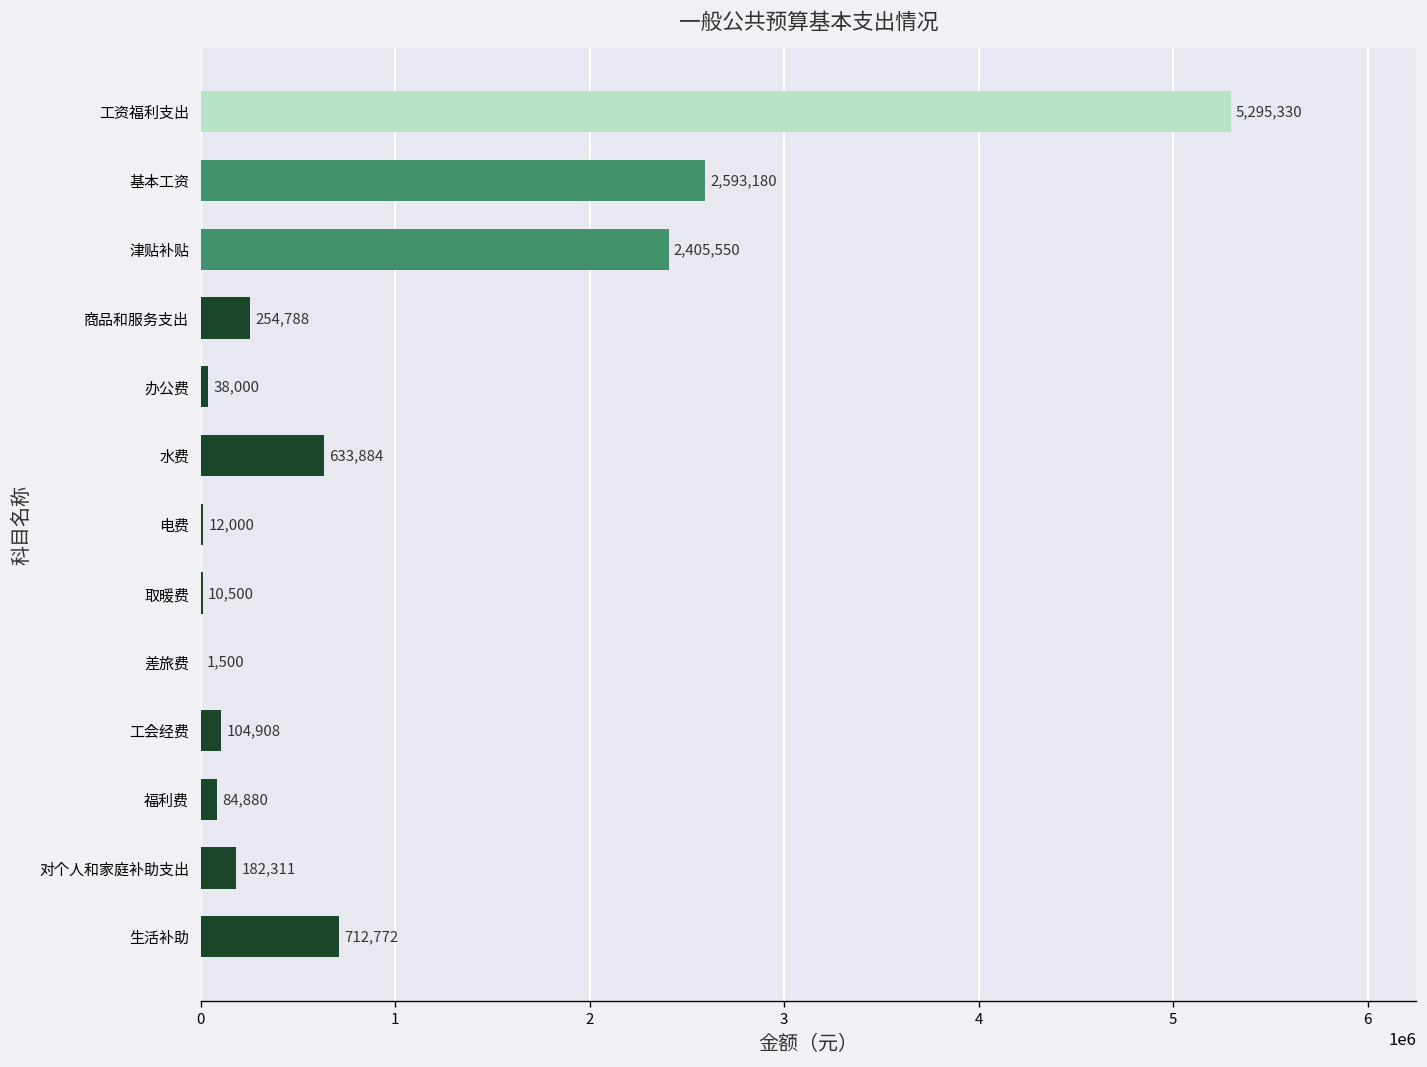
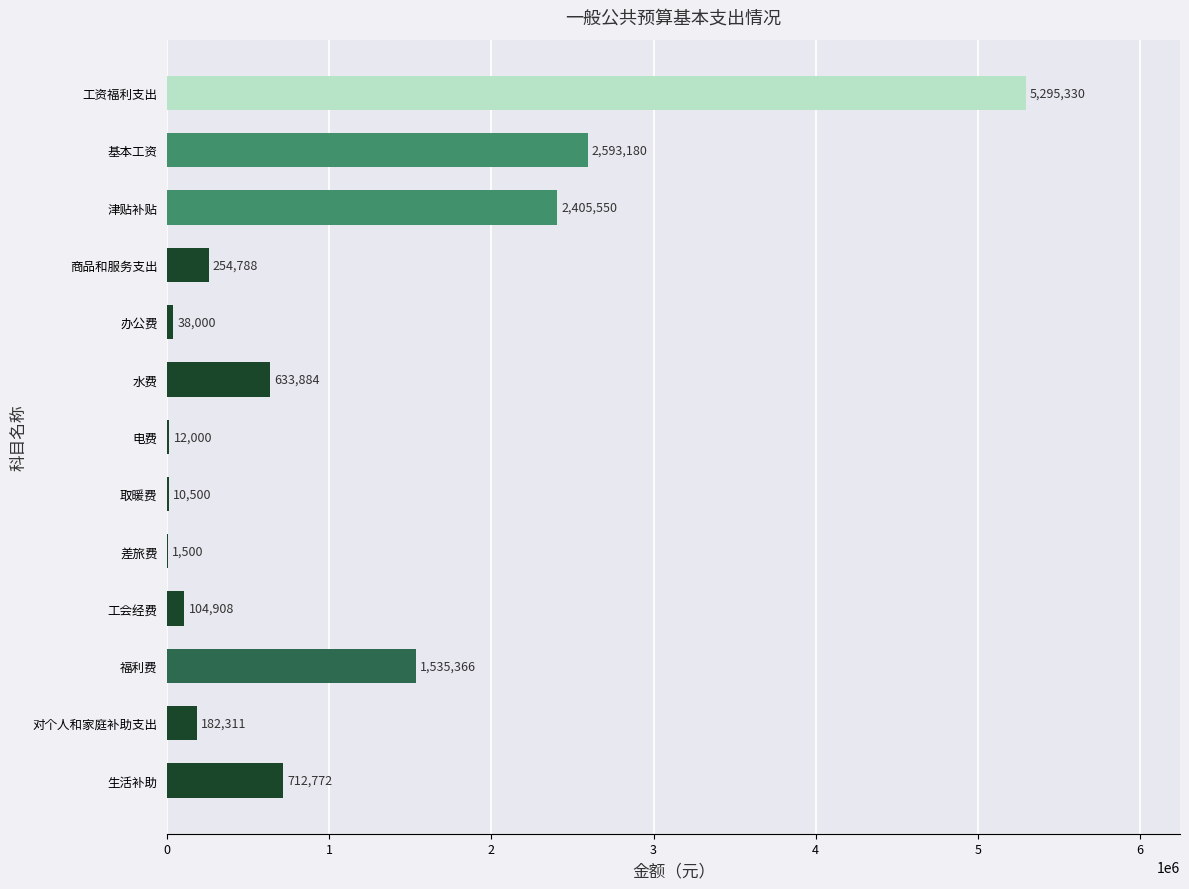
  {
    "工资福利支出": "5,295,330",
    "基本工资": "2,593,180",
    "津贴补贴": "2,405,550",
    "商品和服务支出": "254,788",
    "办公费": "38,000",
    "水费": "633,884",
    "电费": "12,000",
    "取暖费": "10,500",
    "差旅费": "1,500",
    "工会经费": "104,908",
-   "福利费": "84,880",
+   "福利费": "1,535,366",
    "对个人和家庭补助支出": "182,311",
    "生活补助": "712,772"
  }
